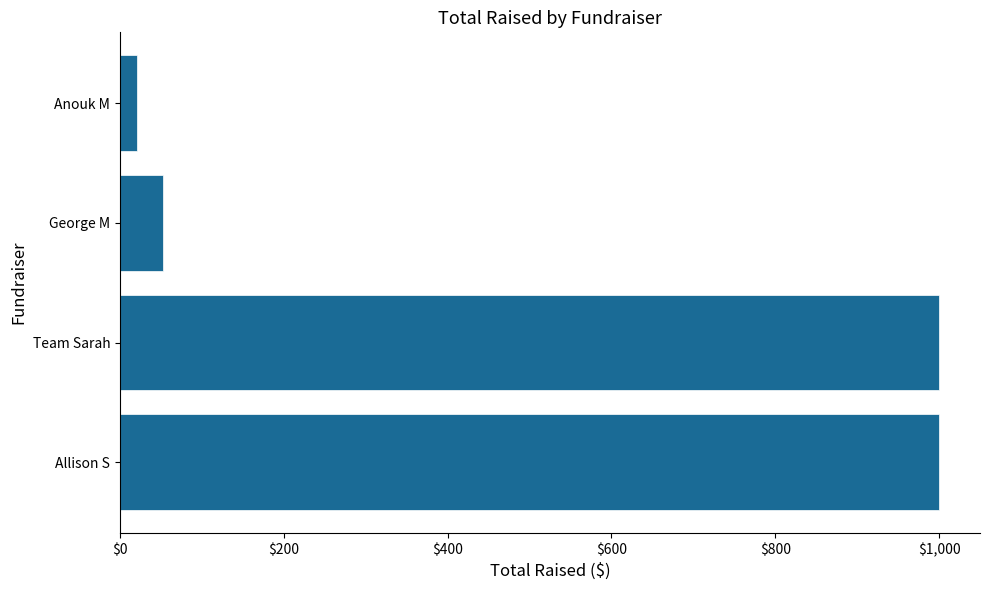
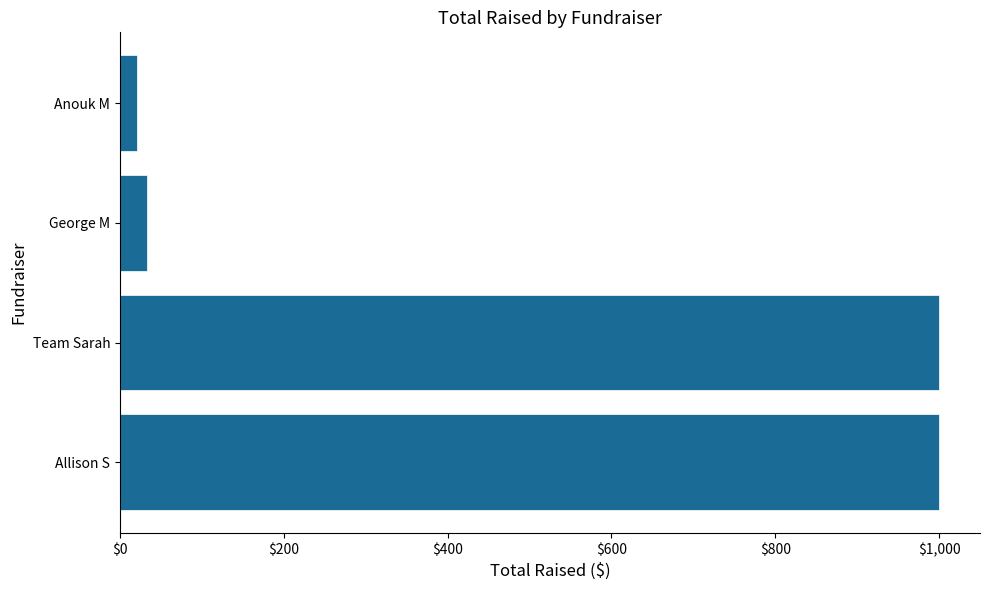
  {
    "Anouk M": "$20",
-   "George M": "$50",
+   "George M": "$30",
    "Team Sarah": "$1,000",
    "Allison S": "$1,000"
  }
